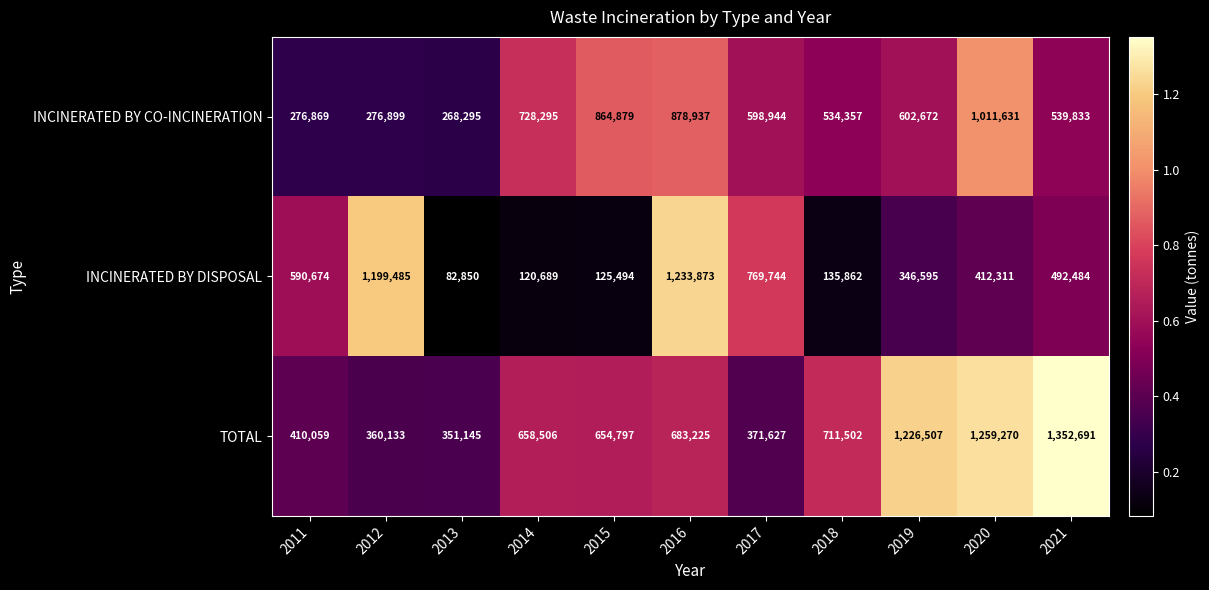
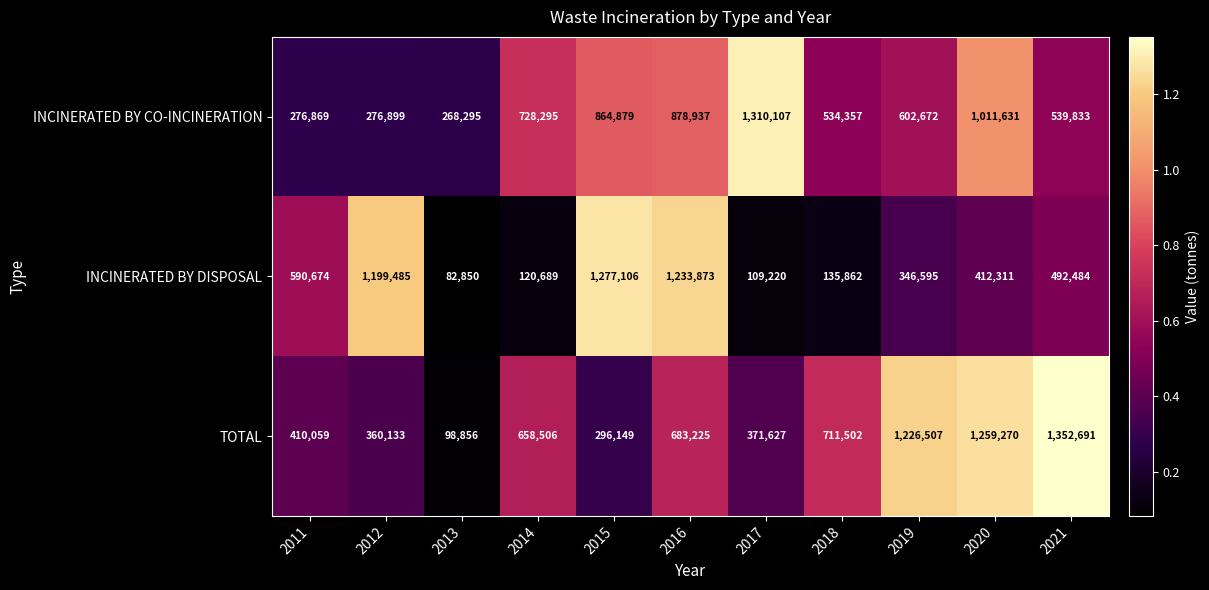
  {
    "INCINERATED BY CO-INCINERATION": {
      "2011": "276,869",
      "2012": "276,899",
      "2013": "268,295",
      "2014": "728,295",
      "2015": "864,879",
      "2016": "878,937",
-     "2017": "598,944",
+     "2017": "1,310,107",
      "2018": "534,357",
      "2019": "602,672",
      "2020": "1,011,631",
      "2021": "539,833"
    },
    "INCINERATED BY DISPOSAL": {
      "2011": "590,674",
      "2012": "1,199,485",
      "2013": "82,850",
      "2014": "120,689",
-     "2015": "125,494",
+     "2015": "1,277,106",
      "2016": "1,233,873",
-     "2017": "769,744",
+     "2017": "109,220",
      "2018": "135,862",
      "2019": "346,595",
      "2020": "412,311",
      "2021": "492,484"
    },
    "TOTAL": {
      "2011": "410,059",
      "2012": "360,133",
-     "2013": "351,145",
+     "2013": "98,856",
      "2014": "658,506",
-     "2015": "654,797",
+     "2015": "296,149",
      "2016": "683,225",
      "2017": "371,627",
      "2018": "711,502",
      "2019": "1,226,507",
      "2020": "1,259,270",
      "2021": "1,352,691"
    }
  }
